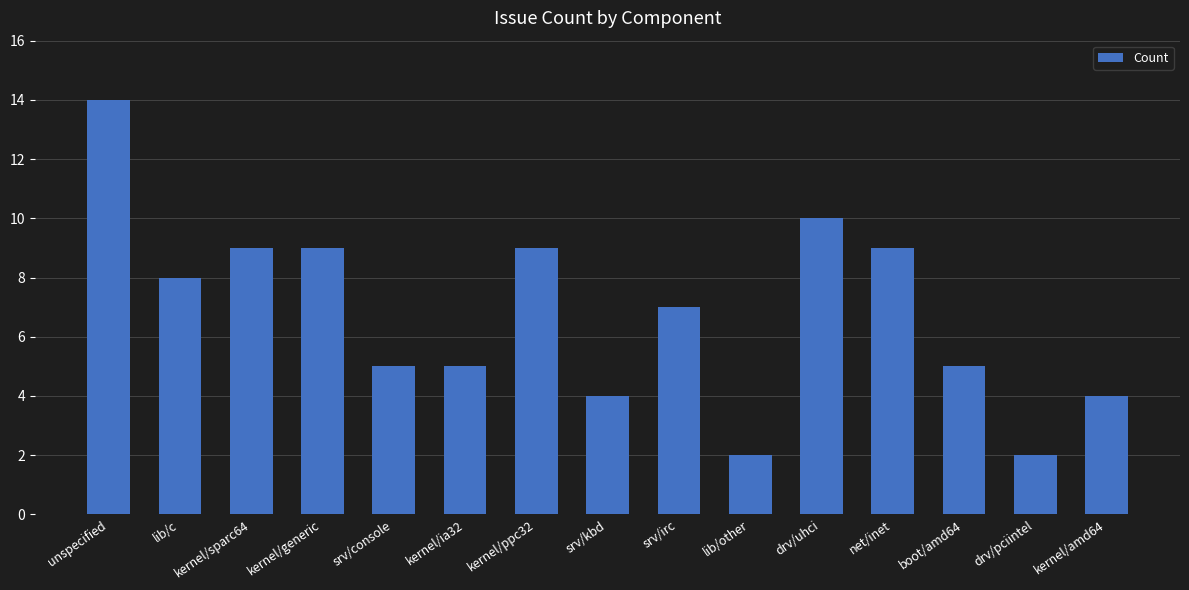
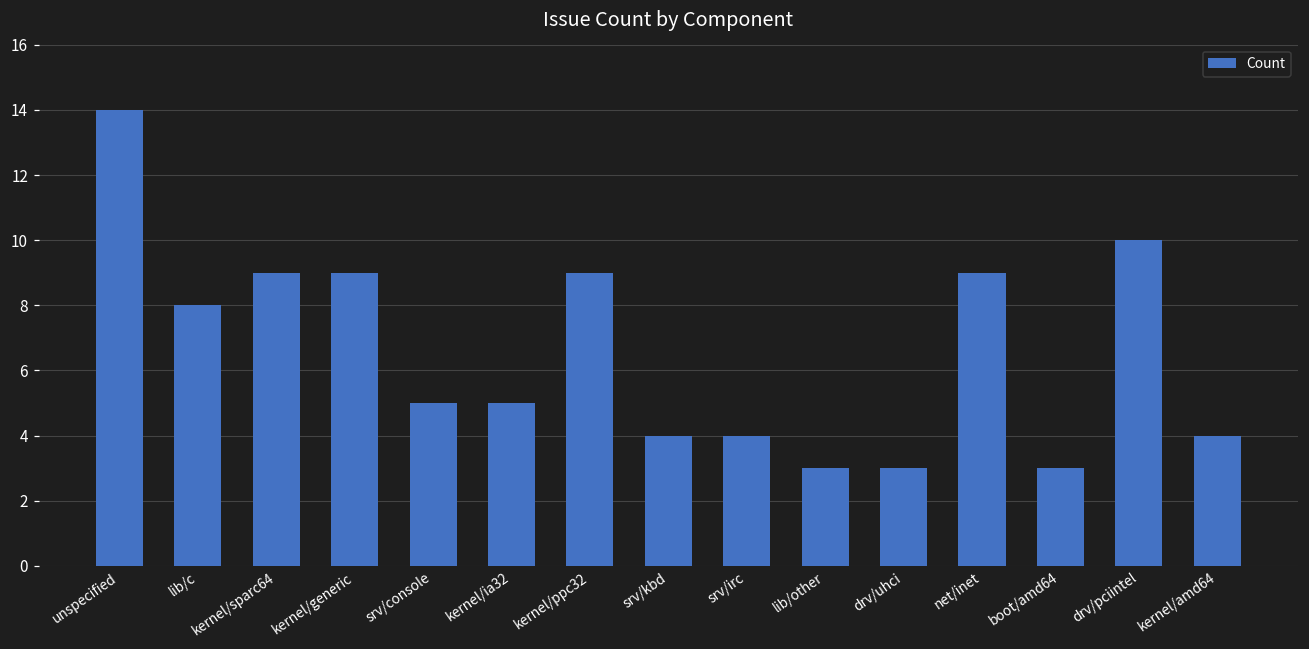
  {
    "unspecified": 14,
    "lib/c": 8,
    "kernel/sparc64": 9,
    "kernel/generic": 9,
    "srv/console": 5,
    "kernel/ia32": 5,
    "kernel/ppc32": 9,
    "srv/kbd": 4,
-   "srv/irc": 7,
-   "lib/other": 2,
-   "drv/uhci": 10,
+   "srv/irc": 4,
+   "lib/other": 3,
+   "drv/uhci": 3,
    "net/inet": 9,
-   "boot/amd64": 5,
-   "drv/pciintel": 2,
+   "boot/amd64": 3,
+   "drv/pciintel": 10,
    "kernel/amd64": 4
  }
